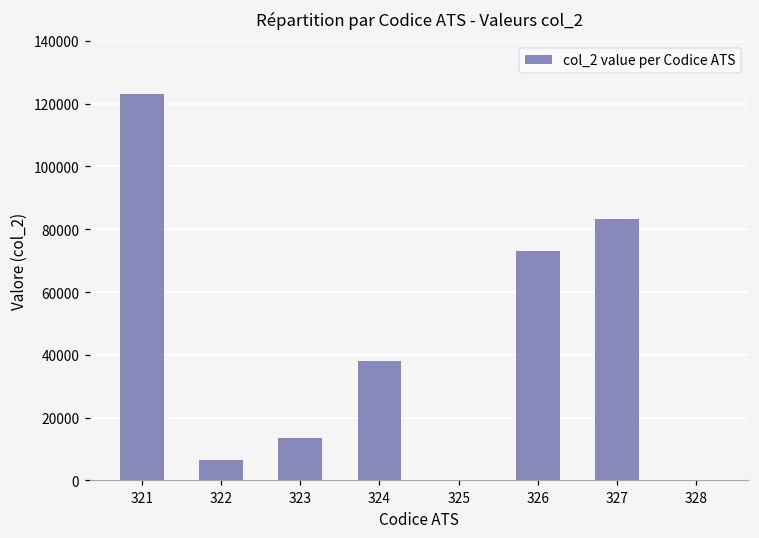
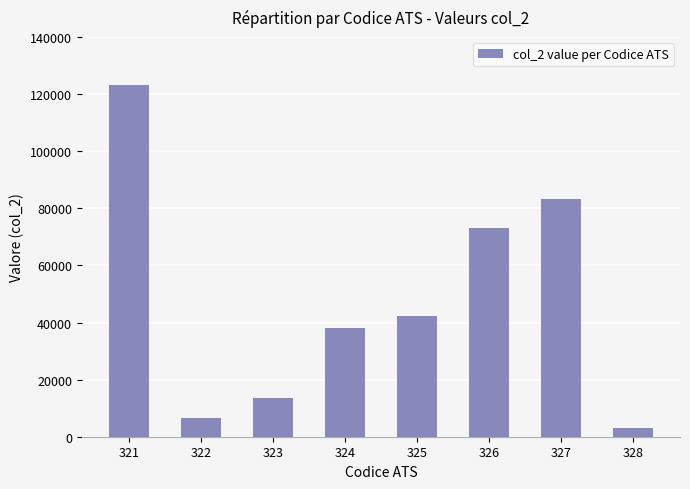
  {
    "321": 123000,
    "322": 7000,
    "323": 14000,
    "324": 38000,
-   "325": 0,
+   "325": 42000,
    "326": 73000,
    "327": 83000,
-   "328": 0
+   "328": 3000
  }
